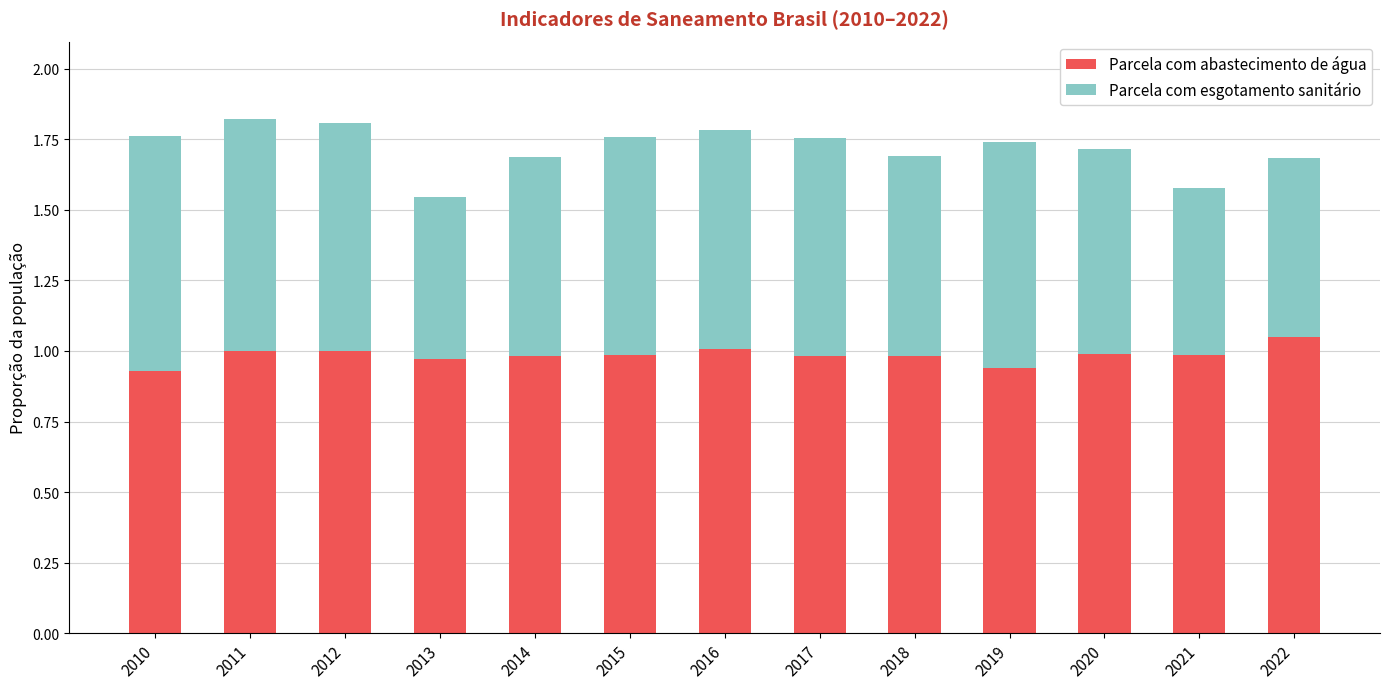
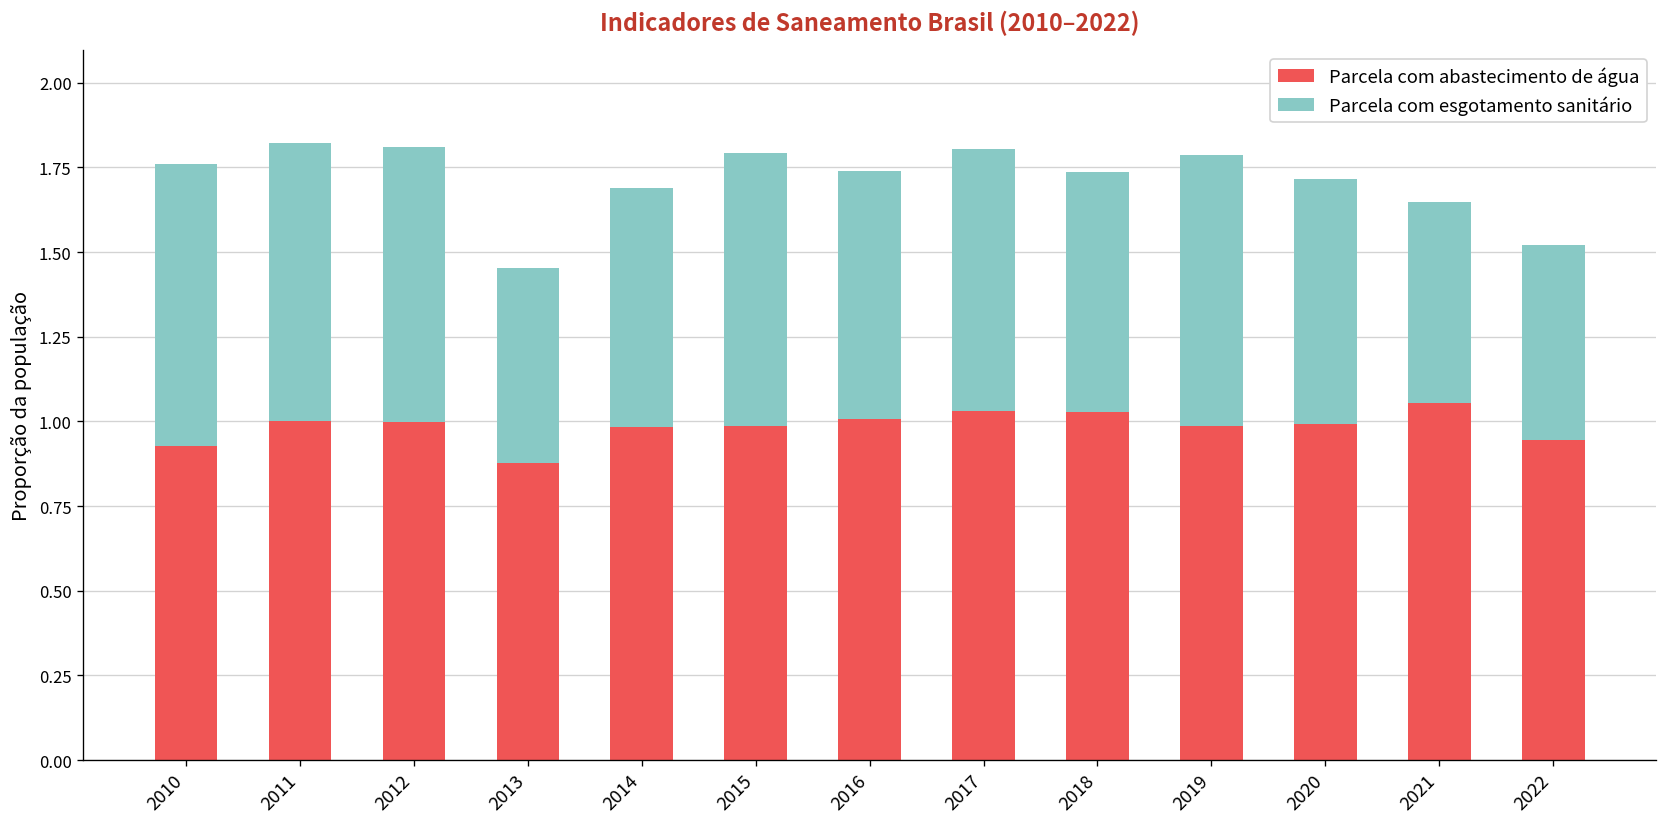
  {
    "Parcela com abastecimento de água": {
      "2010": 0.93,
      "2011": 1.00,
      "2012": 1.00,
-     "2013": 0.97,
+     "2013": 0.88,
      "2014": 0.98,
      "2015": 0.99,
      "2016": 1.01,
-     "2017": 0.98,
-     "2018": 0.98,
-     "2019": 0.94,
+     "2017": 1.03,
+     "2018": 1.03,
+     "2019": 0.99,
      "2020": 0.99,
-     "2021": 0.99,
-     "2022": 1.05
+     "2021": 1.05,
+     "2022": 0.95
    },
    "Parcela com esgotamento sanitário": {
      "2010": 0.83,
      "2011": 0.82,
      "2012": 0.81,
      "2013": 0.58,
      "2014": 0.71,
-     "2015": 0.77,
-     "2016": 0.78,
+     "2015": 0.81,
+     "2016": 0.73,
      "2017": 0.77,
      "2018": 0.71,
      "2019": 0.80,
      "2020": 0.72,
      "2021": 0.59,
-     "2022": 0.63
+     "2022": 0.58
    }
  }
